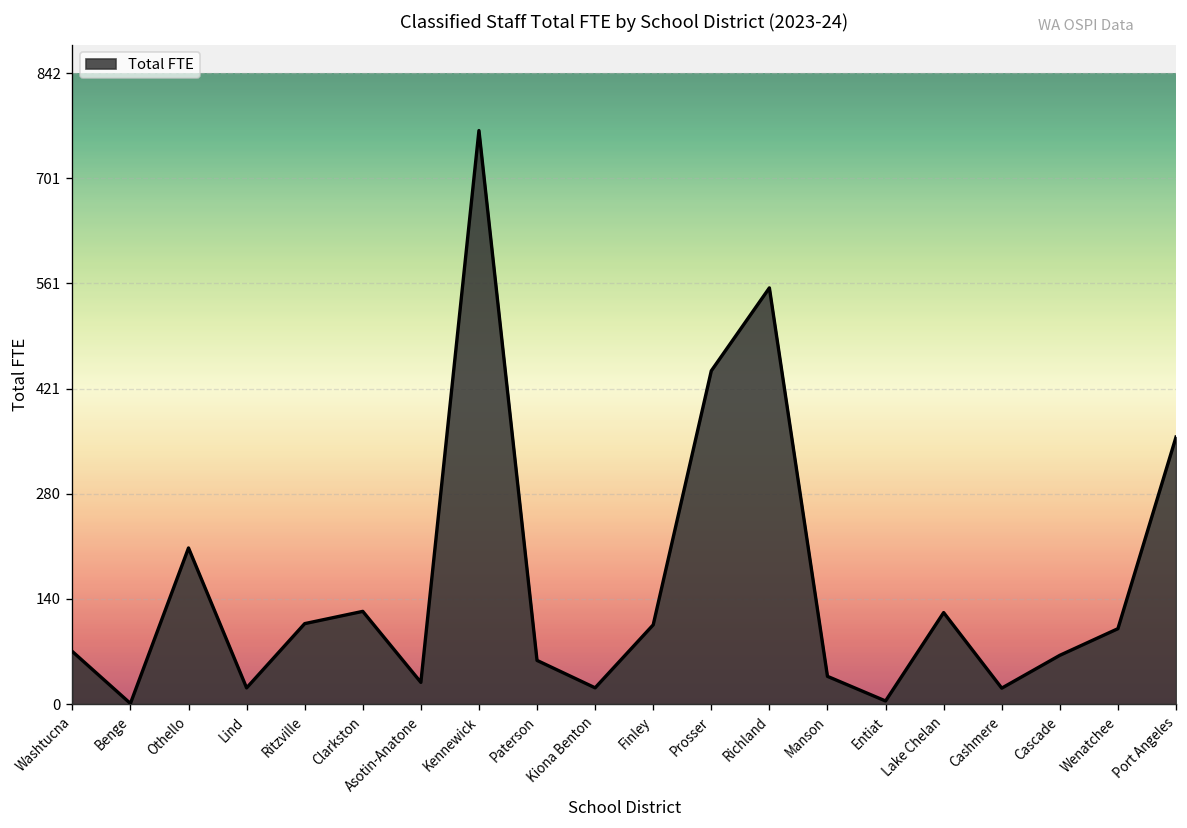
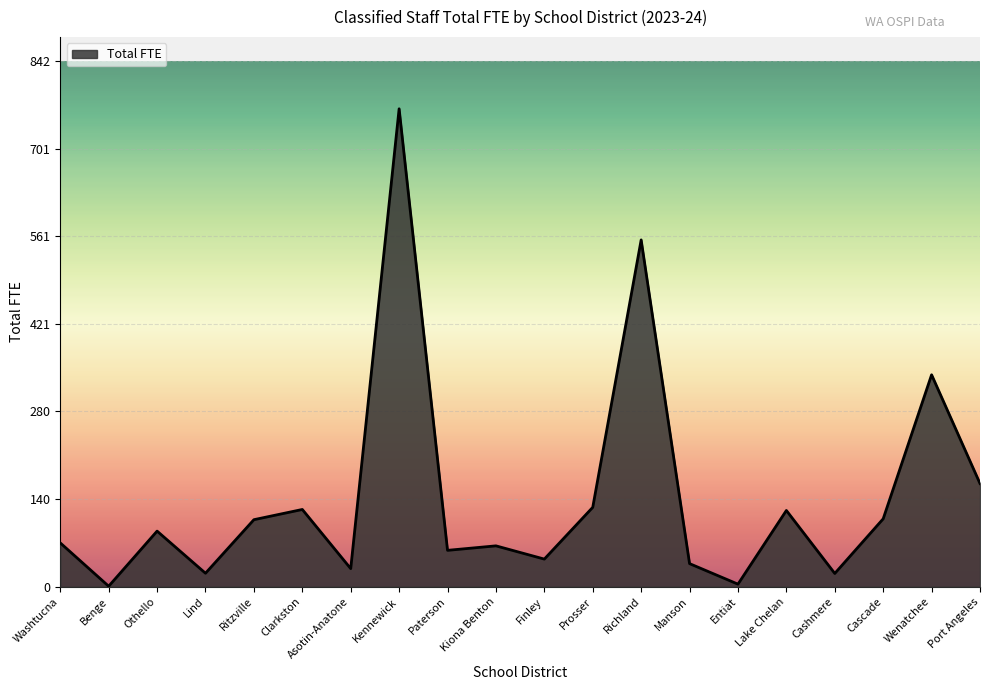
  {
    "Washtucna": 70,
    "Benge": 0,
-   "Othello": 210,
+   "Othello": 90,
    "Lind": 20,
    "Ritzville": 110,
    "Clarkston": 120,
    "Asotin-Anatone": 30,
    "Kennewick": 770,
    "Paterson": 60,
-   "Kiona Benton": 20,
-   "Finley": 110,
-   "Prosser": 440,
+   "Kiona Benton": 70,
+   "Finley": 40,
+   "Prosser": 130,
    "Richland": 560,
    "Manson": 40,
    "Entiat": 0,
    "Lake Chelan": 120,
    "Cashmere": 20,
-   "Cascade": 70,
-   "Wenatchee": 100,
-   "Port Angeles": 360
+   "Cascade": 110,
+   "Wenatchee": 340,
+   "Port Angeles": 170
  }
